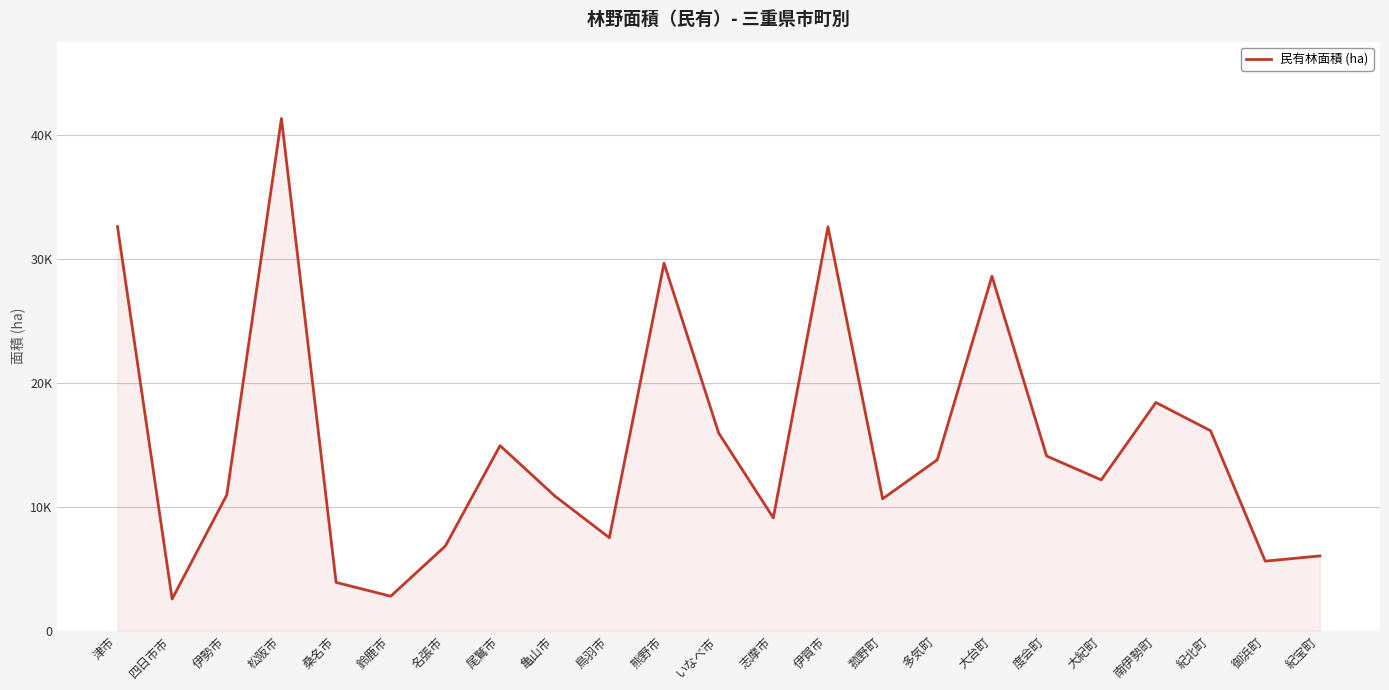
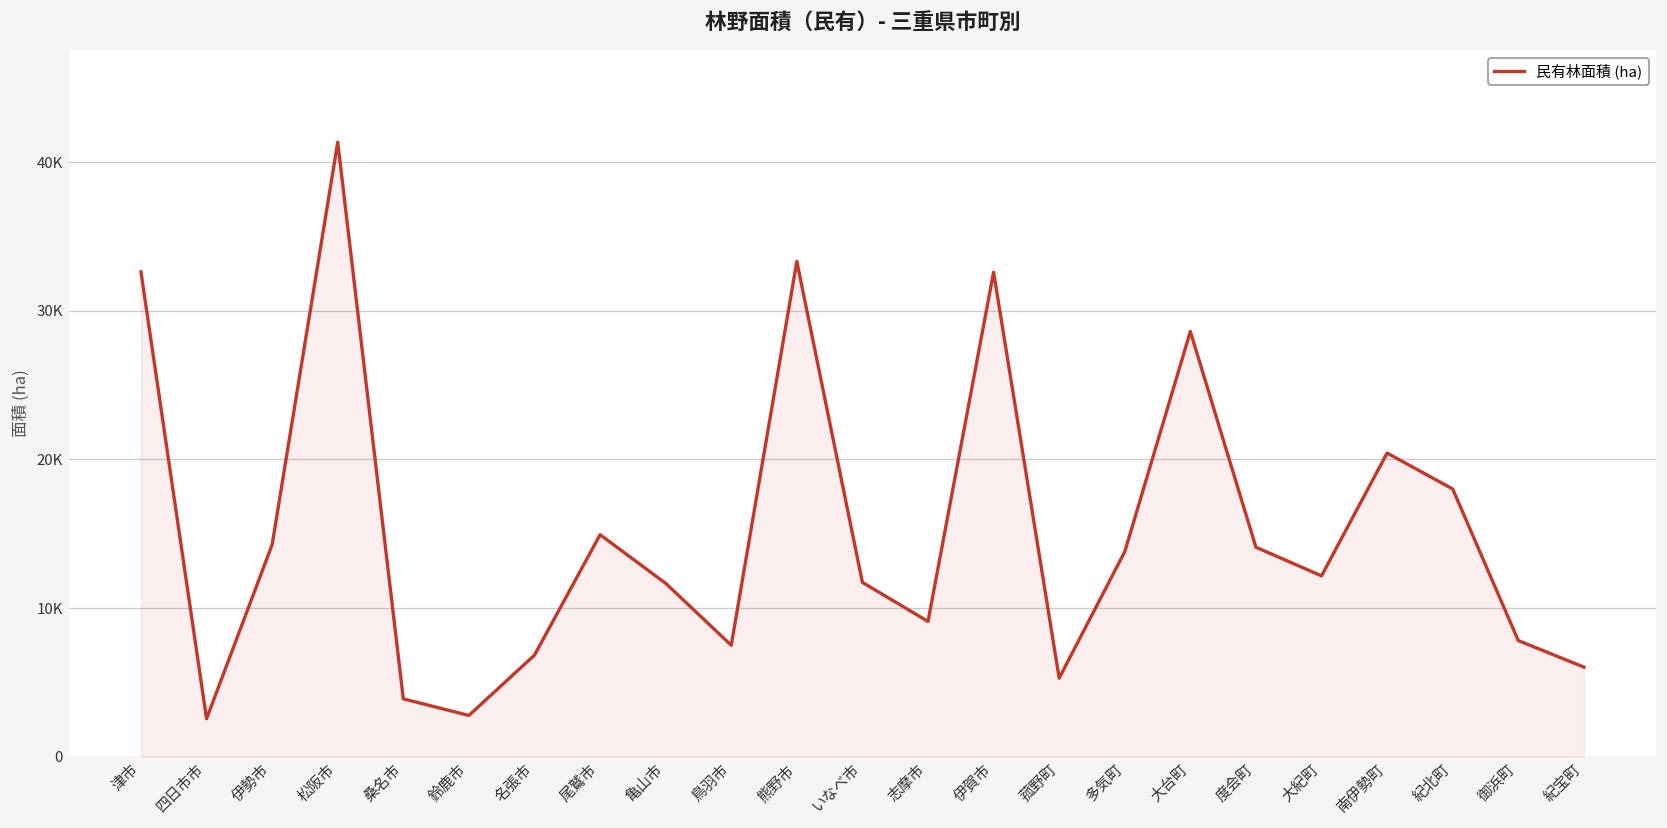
  {
    "津市": 32600,
    "四日市市": 2600,
-   "伊勢市": 11000,
+   "伊勢市": 14300,
    "松阪市": 41300,
    "桑名市": 3900,
    "鈴鹿市": 2800,
    "名張市": 6800,
    "尾鷲市": 14900,
-   "亀山市": 10900,
+   "亀山市": 11700,
    "鳥羽市": 7500,
-   "熊野市": 29700,
-   "いなべ市": 15900,
+   "熊野市": 33300,
+   "いなべ市": 11700,
    "志摩市": 9100,
    "伊賀市": 32600,
-   "菰野町": 10600,
+   "菰野町": 5300,
    "多気町": 13800,
    "大台町": 28600,
    "度会町": 14100,
    "大紀町": 12200,
-   "南伊勢町": 18400,
-   "紀北町": 16100,
-   "御浜町": 5600,
+   "南伊勢町": 20400,
+   "紀北町": 18000,
+   "御浜町": 7800,
    "紀宝町": 6000
  }
